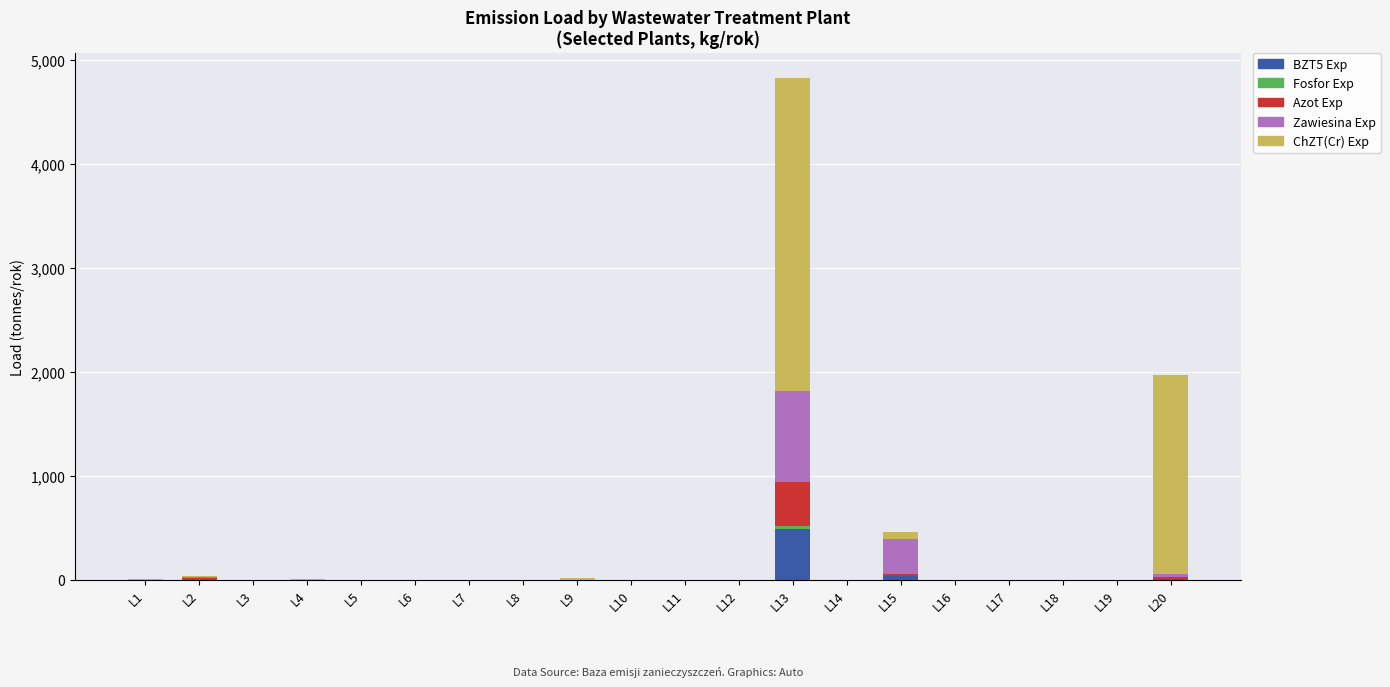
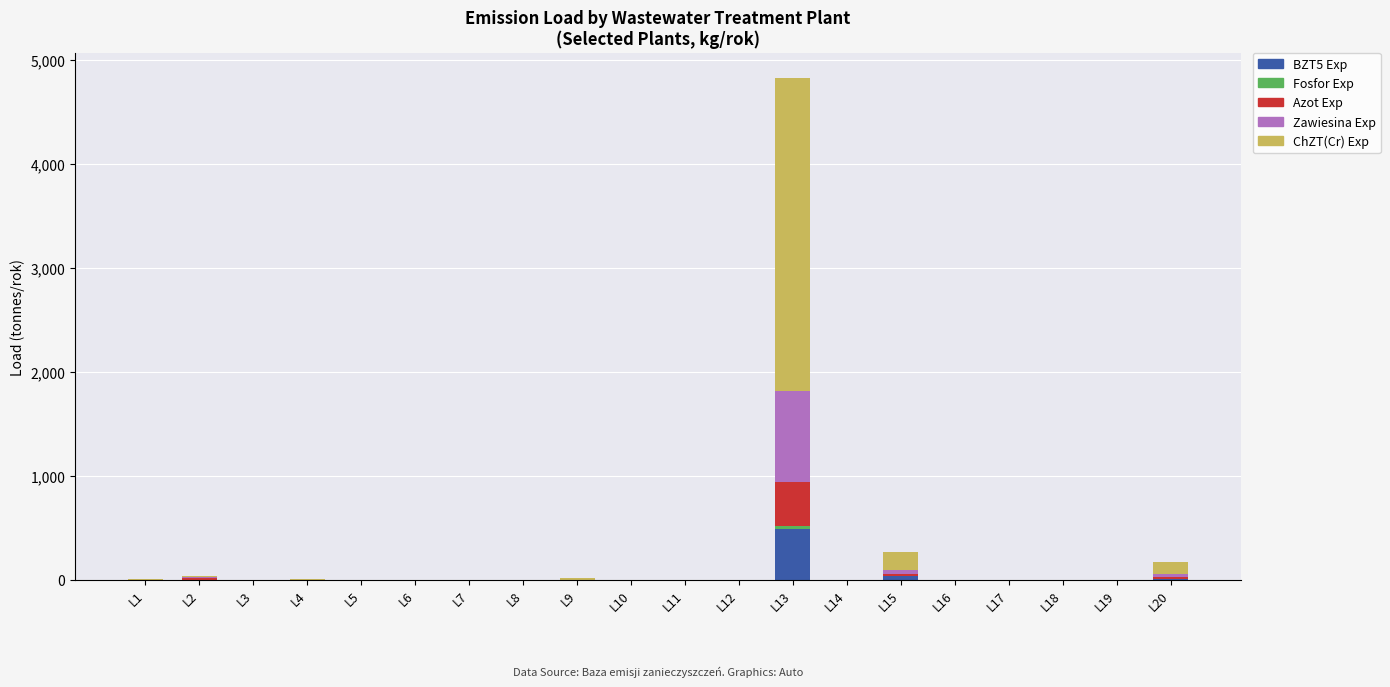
  {
    "BZT5 Exp": {
      "L13": "490",
      "L15": "40"
    },
    "Fosfor Exp": {
      "L1": "0",
      "L3": "0",
      "L4": "0",
      "L5": "0",
      "L6": "0",
      "L7": "0",
      "L8": "0",
      "L9": "0",
      "L10": "0",
      "L11": "0",
      "L12": "0",
      "L13": "30",
      "L14": "0",
      "L16": "0",
      "L17": "0",
      "L18": "0",
      "L19": "0"
    },
    "Azot Exp": {
      "L1": "0",
      "L3": "0",
      "L4": "0",
      "L5": "0",
      "L6": "0",
      "L7": "0",
      "L8": "0",
      "L9": "0",
      "L10": "0",
      "L11": "0",
      "L12": "0",
      "L13": "420",
      "L14": "0",
      "L16": "0",
      "L17": "0",
      "L18": "0",
      "L19": "0"
    },
    "Zawiesina Exp": {
      "L6": "0",
      "L13": "880",
-     "L15": "340"
+     "L15": "40"
    },
    "ChZT(Cr) Exp": {
      "L13": "3,010",
-     "L15": "70",
-     "L20": "1,920"
+     "L15": "170",
+     "L20": "120"
    }
  }
